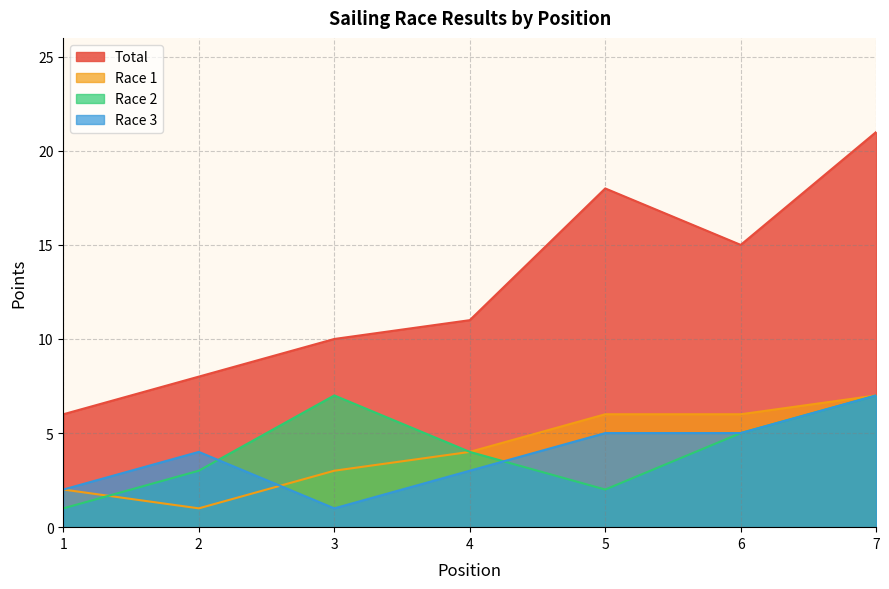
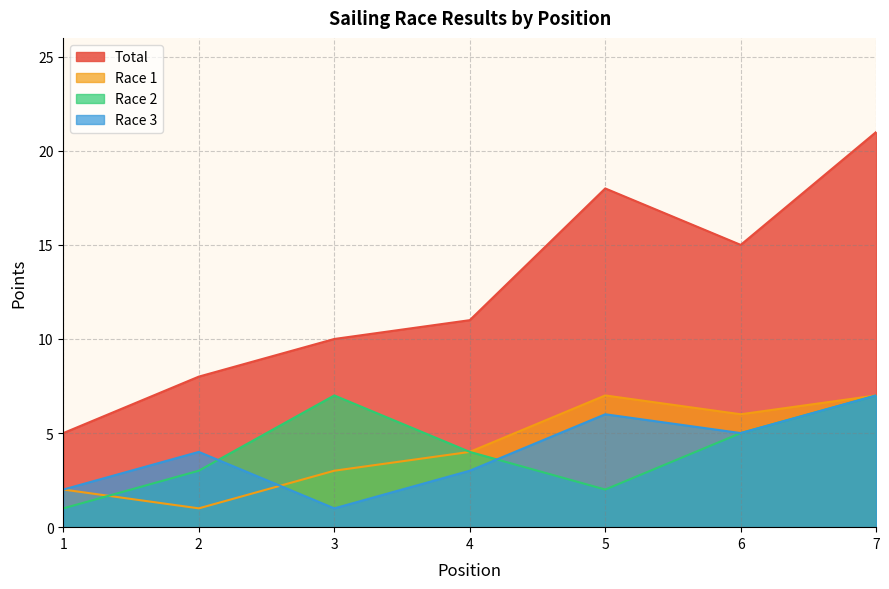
  {
    "Total": {
-     "1": 6,
+     "1": 5,
      "2": 8,
      "3": 10,
      "4": 11,
      "5": 18,
      "6": 15,
      "7": 21
    },
    "Race 1": {
      "2": 1,
      "3": 3,
-     "5": 6,
+     "5": 7,
      "6": 6
    },
    "Race 2": {
      "1": 1,
      "2": 3,
      "3": 7,
      "5": 2
    },
    "Race 3": {
      "2": 4,
      "3": 1,
      "4": 3,
-     "5": 5
+     "5": 6
    }
  }
